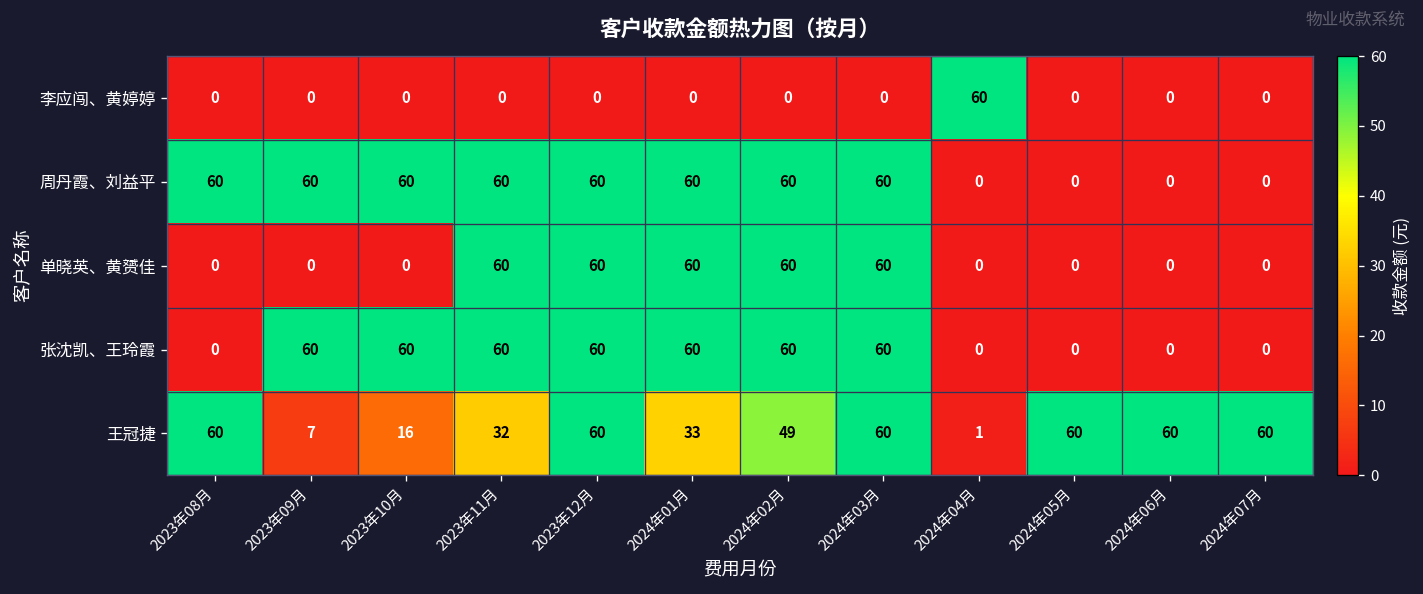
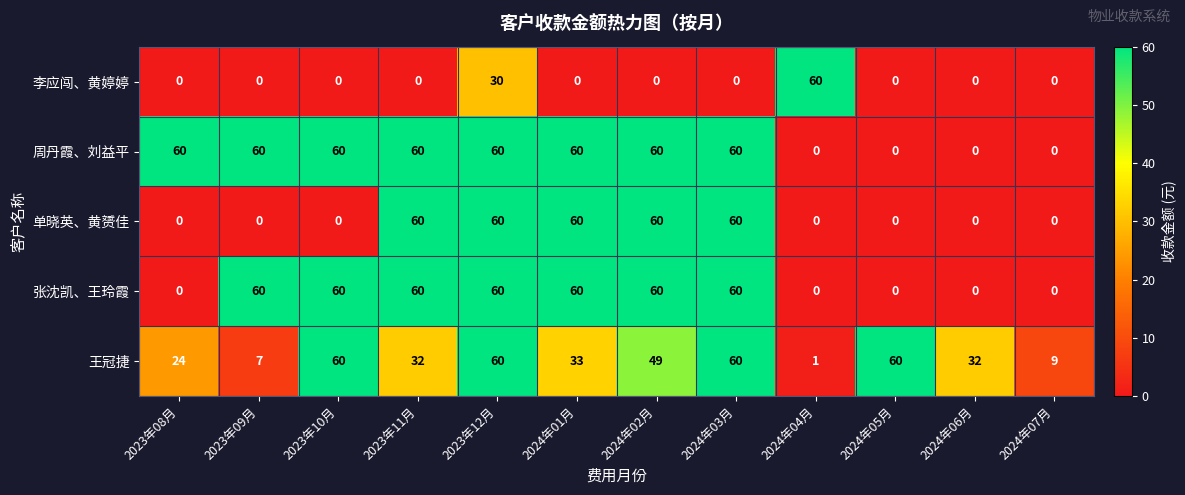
  {
    "李应闯、黄婷婷": {
      "2023年08月": 0,
      "2023年09月": 0,
      "2023年10月": 0,
      "2023年11月": 0,
-     "2023年12月": 0,
+     "2023年12月": 30,
      "2024年01月": 0,
      "2024年02月": 0,
      "2024年03月": 0,
      "2024年04月": 60,
      "2024年05月": 0,
      "2024年06月": 0,
      "2024年07月": 0
    },
    "周丹霞、刘益平": {
      "2023年08月": 60,
      "2023年09月": 60,
      "2023年10月": 60,
      "2023年11月": 60,
      "2023年12月": 60,
      "2024年01月": 60,
      "2024年02月": 60,
      "2024年03月": 60,
      "2024年04月": 0,
      "2024年05月": 0,
      "2024年06月": 0,
      "2024年07月": 0
    },
    "单晓英、黄赟佳": {
      "2023年08月": 0,
      "2023年09月": 0,
      "2023年10月": 0,
      "2023年11月": 60,
      "2023年12月": 60,
      "2024年01月": 60,
      "2024年02月": 60,
      "2024年03月": 60,
      "2024年04月": 0,
      "2024年05月": 0,
      "2024年06月": 0,
      "2024年07月": 0
    },
    "张沈凯、王玲霞": {
      "2023年08月": 0,
      "2023年09月": 60,
      "2023年10月": 60,
      "2023年11月": 60,
      "2023年12月": 60,
      "2024年01月": 60,
      "2024年02月": 60,
      "2024年03月": 60,
      "2024年04月": 0,
      "2024年05月": 0,
      "2024年06月": 0,
      "2024年07月": 0
    },
    "王冠捷": {
-     "2023年08月": 60,
+     "2023年08月": 24,
      "2023年09月": 7,
-     "2023年10月": 16,
+     "2023年10月": 60,
      "2023年11月": 32,
      "2023年12月": 60,
      "2024年01月": 33,
      "2024年02月": 49,
      "2024年03月": 60,
      "2024年04月": 1,
      "2024年05月": 60,
-     "2024年06月": 60,
-     "2024年07月": 60
+     "2024年06月": 32,
+     "2024年07月": 9
    }
  }
